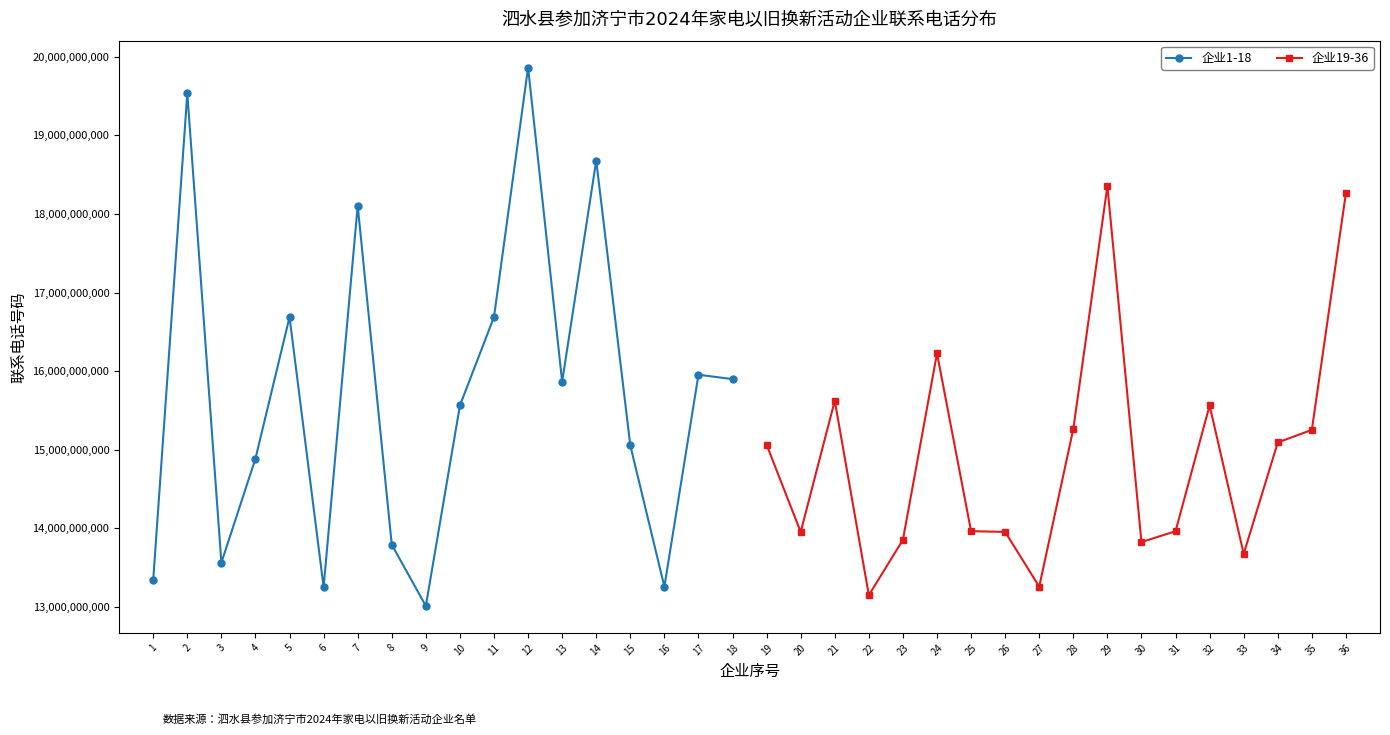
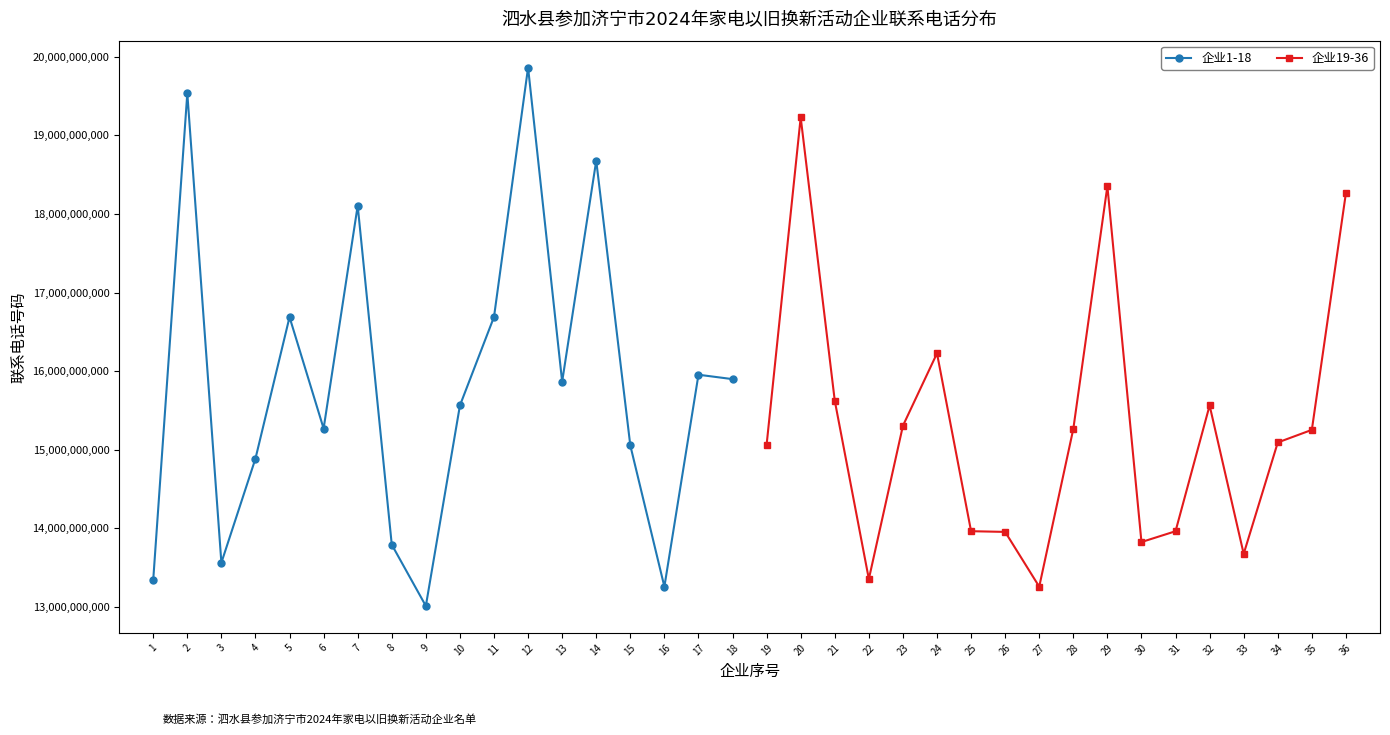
  {
    "企业1-18": {
      "1": "13,300,000,000",
      "2": "19,500,000,000",
      "3": "13,600,000,000",
      "4": "14,900,000,000",
      "5": "16,700,000,000",
-     "6": "13,300,000,000",
+     "6": "15,300,000,000",
      "7": "18,100,000,000",
      "8": "13,800,000,000",
      "9": "13,000,000,000",
      "10": "15,600,000,000",
      "11": "16,700,000,000",
      "12": "19,900,000,000",
      "13": "15,900,000,000",
      "14": "18,700,000,000",
      "15": "15,100,000,000",
      "16": "13,300,000,000",
      "17": "16,000,000,000",
      "18": "15,900,000,000"
    },
    "企业19-36": {
      "19": "15,100,000,000",
-     "20": "14,000,000,000",
+     "20": "19,200,000,000",
      "21": "15,600,000,000",
-     "22": "13,100,000,000",
-     "23": "13,900,000,000",
+     "22": "13,400,000,000",
+     "23": "15,300,000,000",
      "24": "16,200,000,000",
      "25": "14,000,000,000",
      "26": "14,000,000,000",
      "27": "13,300,000,000",
      "28": "15,300,000,000",
      "29": "18,400,000,000",
      "30": "13,800,000,000",
      "31": "14,000,000,000",
      "32": "15,600,000,000",
      "33": "13,700,000,000",
      "34": "15,100,000,000",
      "35": "15,300,000,000",
      "36": "18,300,000,000"
    }
  }
